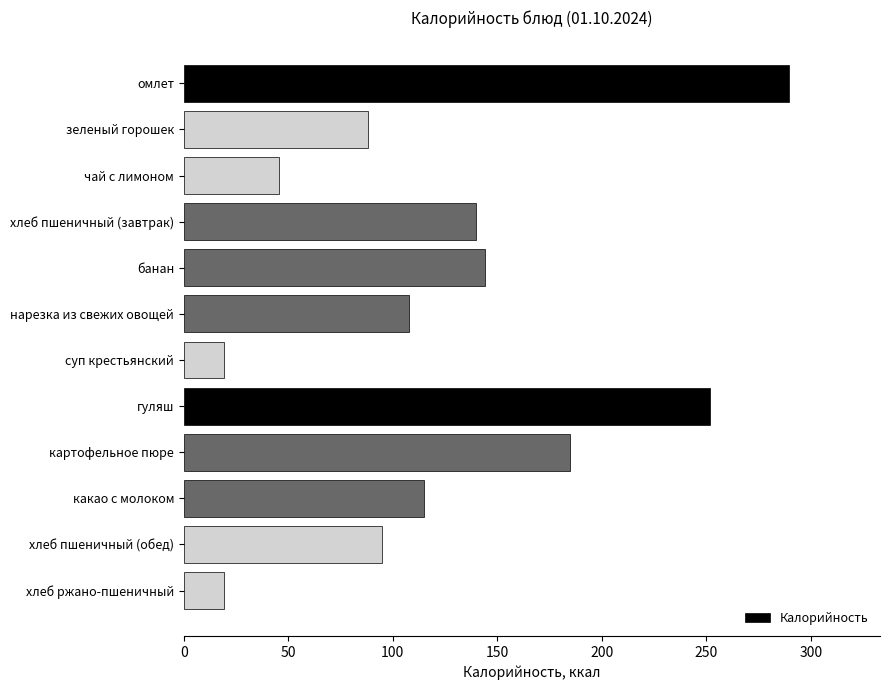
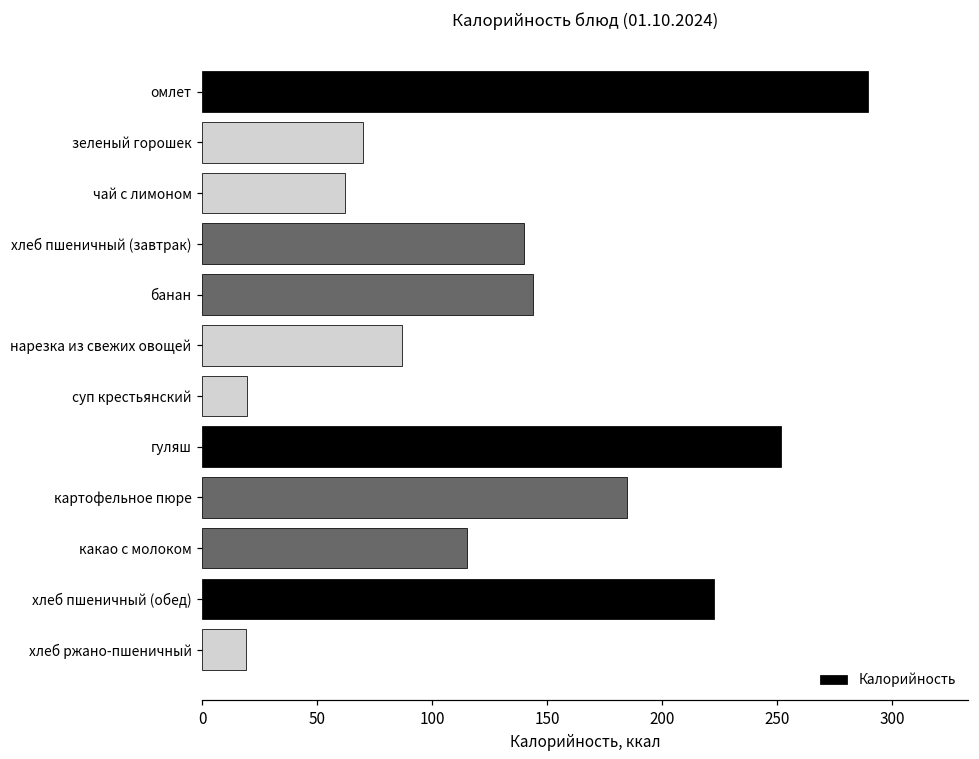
  {
    "омлет": 290,
-   "зеленый горошек": 88,
-   "чай с лимоном": 46,
+   "зеленый горошек": 70,
+   "чай с лимоном": 62,
    "хлеб пшеничный (завтрак)": 140,
    "банан": 144,
-   "нарезка из свежих овощей": 108,
+   "нарезка из свежих овощей": 87,
    "суп крестьянский": 19,
    "гуляш": 252,
    "картофельное пюре": 185,
    "какао с молоком": 115,
-   "хлеб пшеничный (обед)": 95,
+   "хлеб пшеничный (обед)": 223,
    "хлеб ржано-пшеничный": 19
  }
